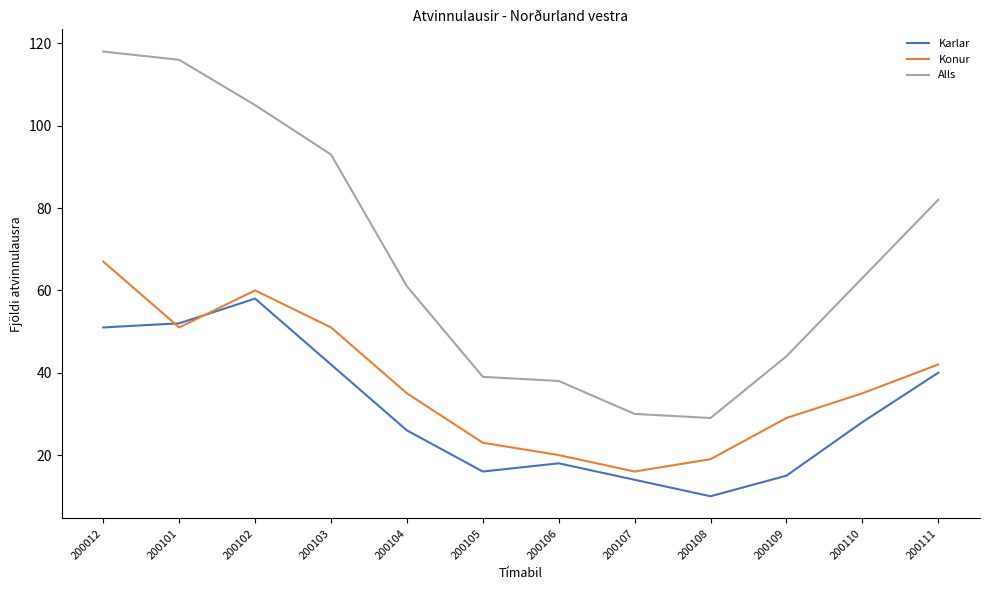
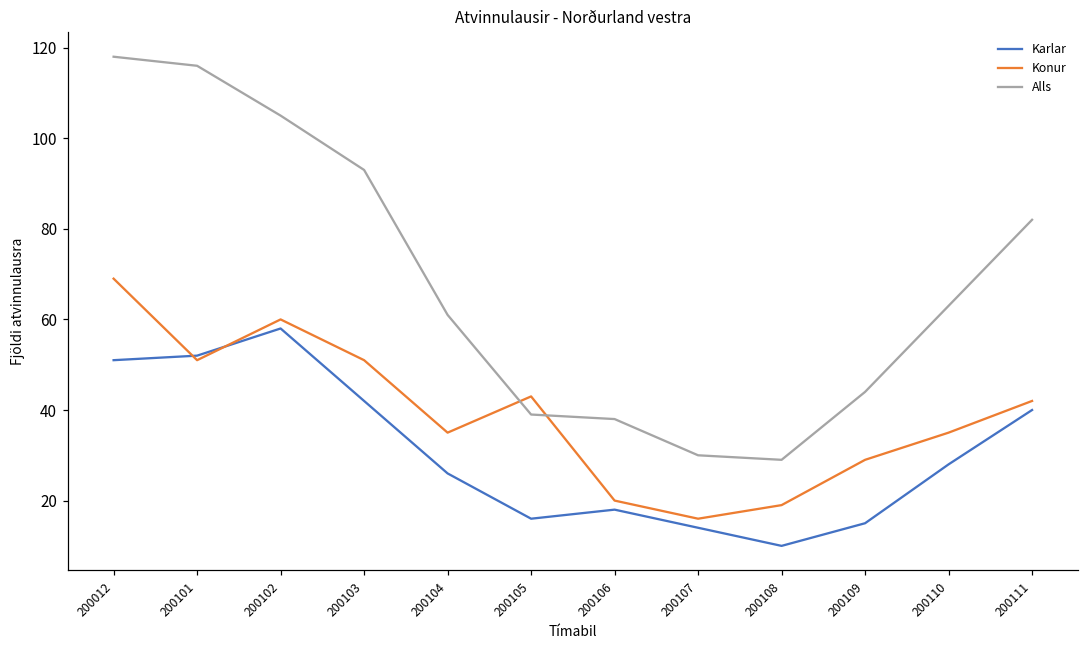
  {
    "Karlar": {
      "200012": 51,
      "200101": 52,
      "200102": 58,
      "200103": 42,
      "200104": 26,
      "200105": 16,
      "200106": 18,
      "200107": 14,
      "200108": 10,
      "200109": 15,
      "200110": 28,
      "200111": 40
    },
    "Konur": {
-     "200012": 67,
+     "200012": 69,
      "200101": 51,
      "200102": 60,
      "200103": 51,
      "200104": 35,
-     "200105": 23,
+     "200105": 43,
      "200106": 20,
      "200107": 16,
      "200108": 19,
      "200109": 29,
      "200110": 35,
      "200111": 42
    },
    "Alls": {
      "200012": 118,
      "200101": 116,
      "200102": 105,
      "200103": 93,
      "200104": 61,
      "200105": 39,
      "200106": 38,
      "200107": 30,
      "200108": 29,
      "200109": 44,
      "200110": 63,
      "200111": 82
    }
  }
